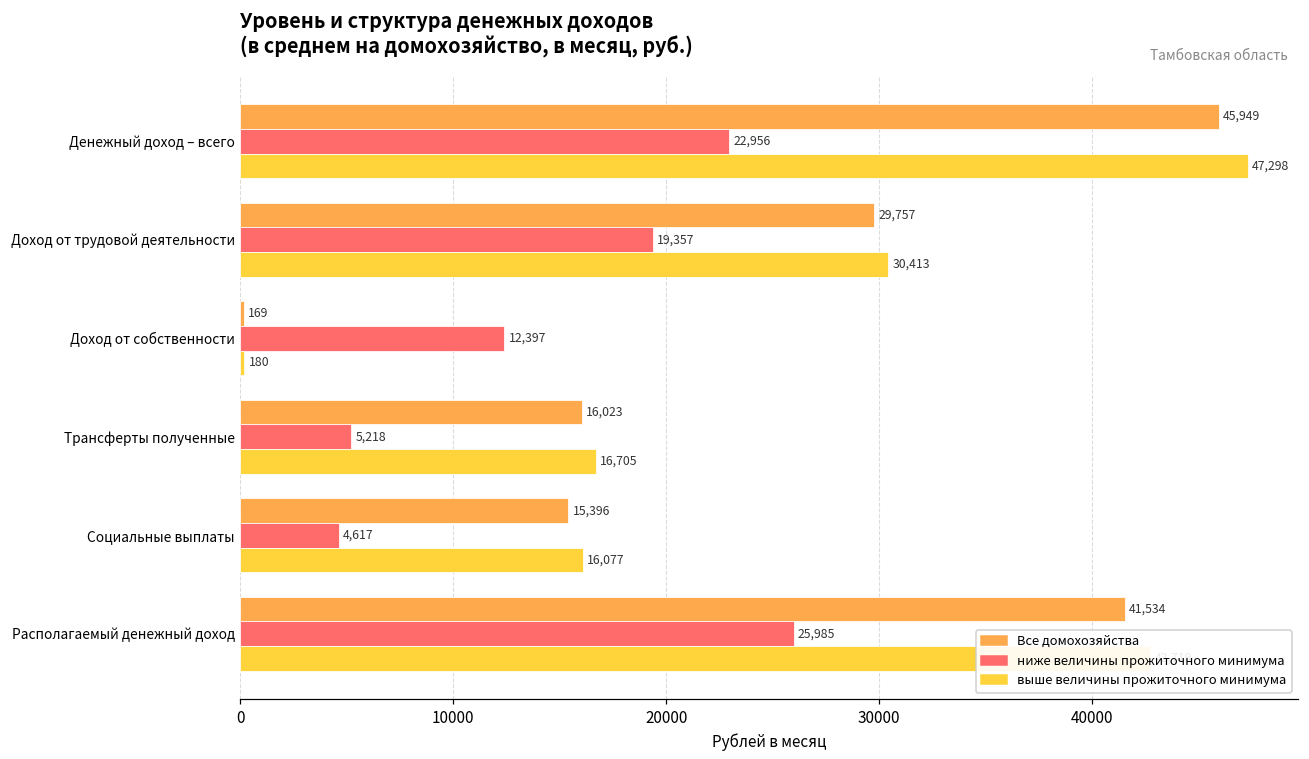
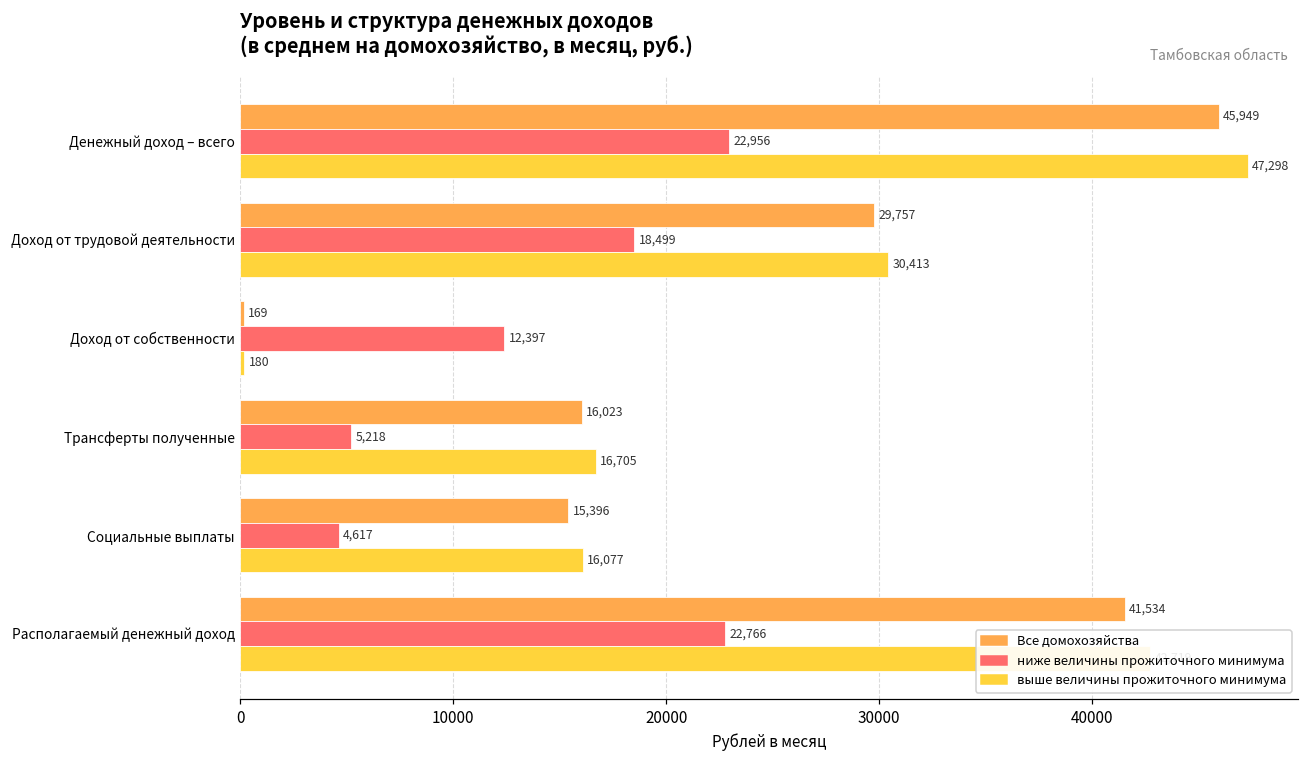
  {
    "ниже величины прожиточного минимума": {
      "Денежный доход – всего": "22,956",
-     "Доход от трудовой деятельности": "19,357",
+     "Доход от трудовой деятельности": "18,499",
      "Доход от собственности": "12,397",
      "Трансферты полученные": "5,218",
      "Социальные выплаты": "4,617",
-     "Располагаемый денежный доход": "25,985"
+     "Располагаемый денежный доход": "22,766"
    }
  }
